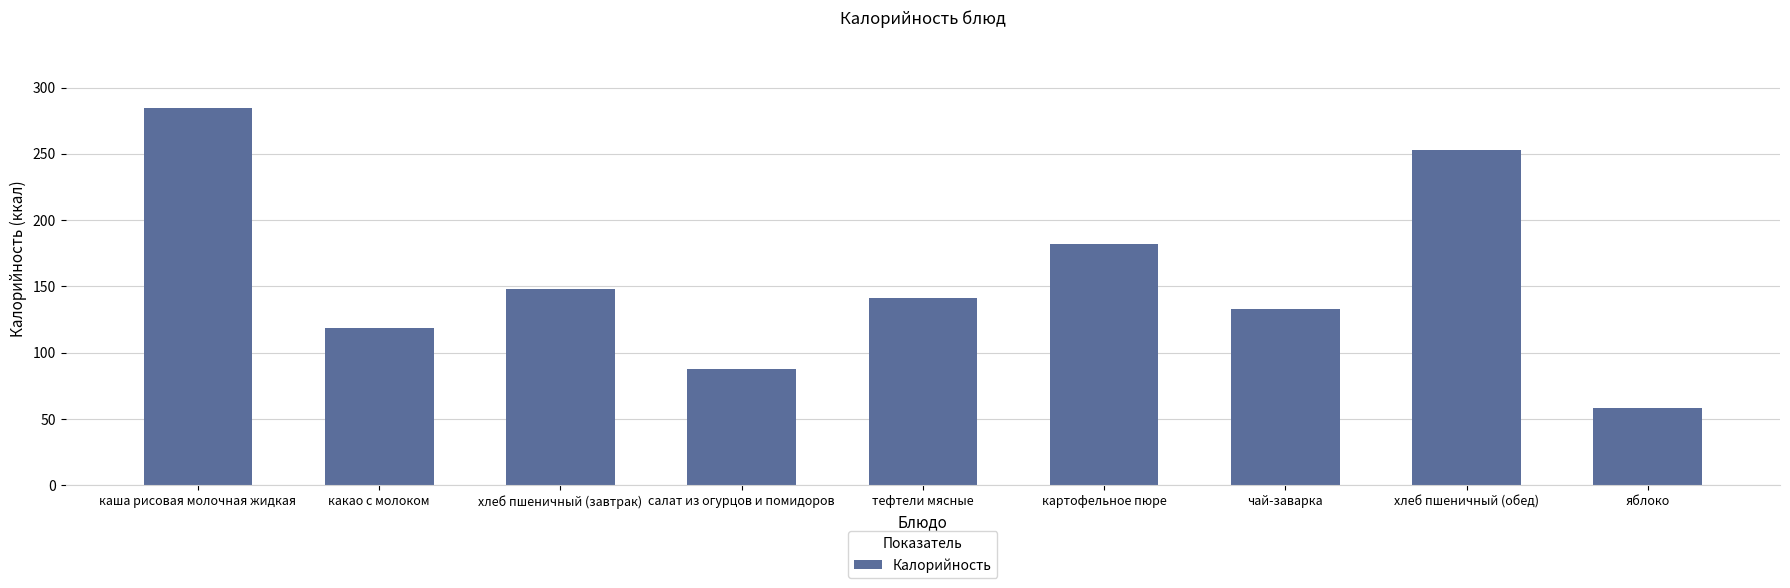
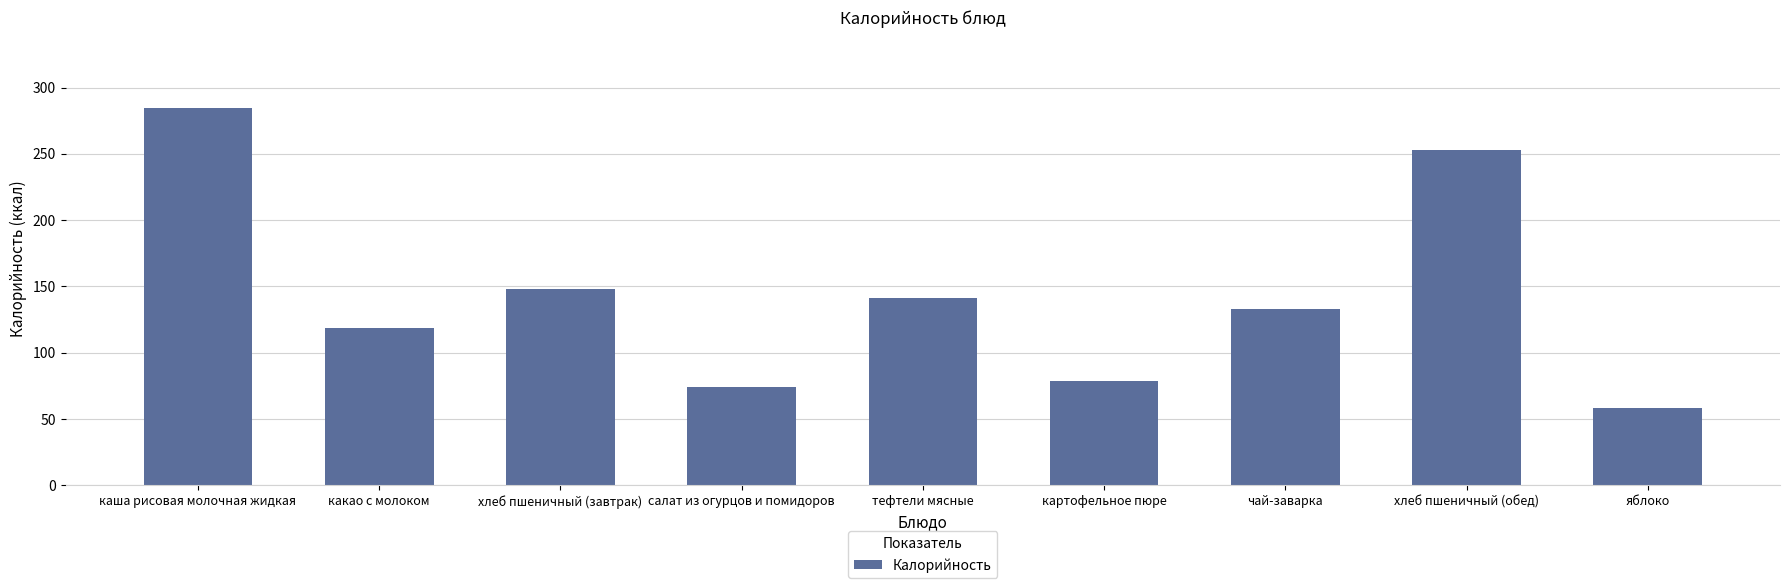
  {
    "каша рисовая молочная жидкая": 285,
    "какао с молоком": 119,
    "хлеб пшеничный (завтрак)": 148,
-   "салат из огурцов и помидоров": 88,
+   "салат из огурцов и помидоров": 74,
    "тефтели мясные": 141,
-   "картофельное пюре": 182,
+   "картофельное пюре": 79,
    "чай-заварка": 133,
    "хлеб пшеничный (обед)": 253,
    "яблоко": 58
  }
